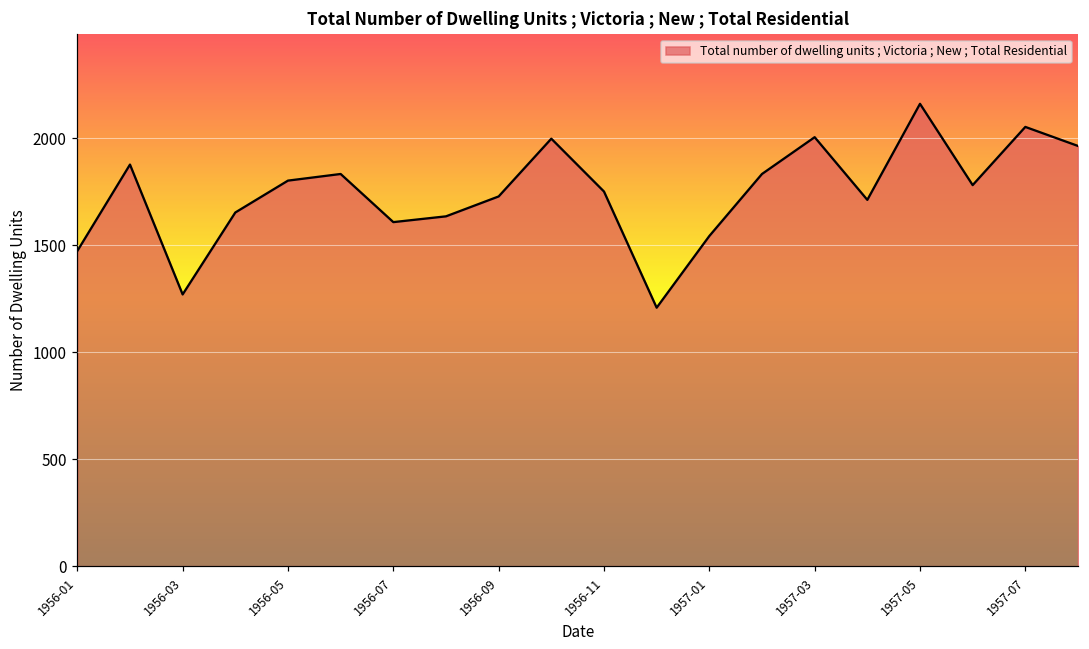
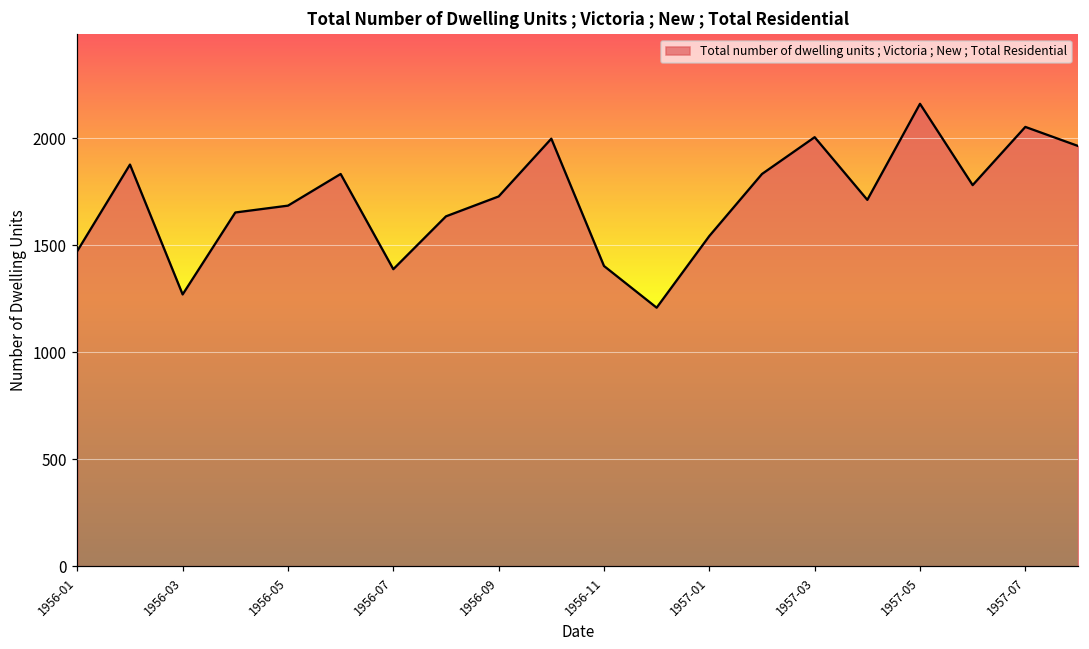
  {
    "1956-01": 1470,
    "1956-03": 1270,
-   "1956-05": 1800,
-   "1956-07": 1610,
+   "1956-05": 1690,
+   "1956-07": 1390,
    "1956-09": 1730,
-   "1956-11": 1750,
+   "1956-11": 1400,
    "1957-01": 1540,
    "1957-03": 2010,
    "1957-05": 2160,
    "1957-07": 2050
  }
